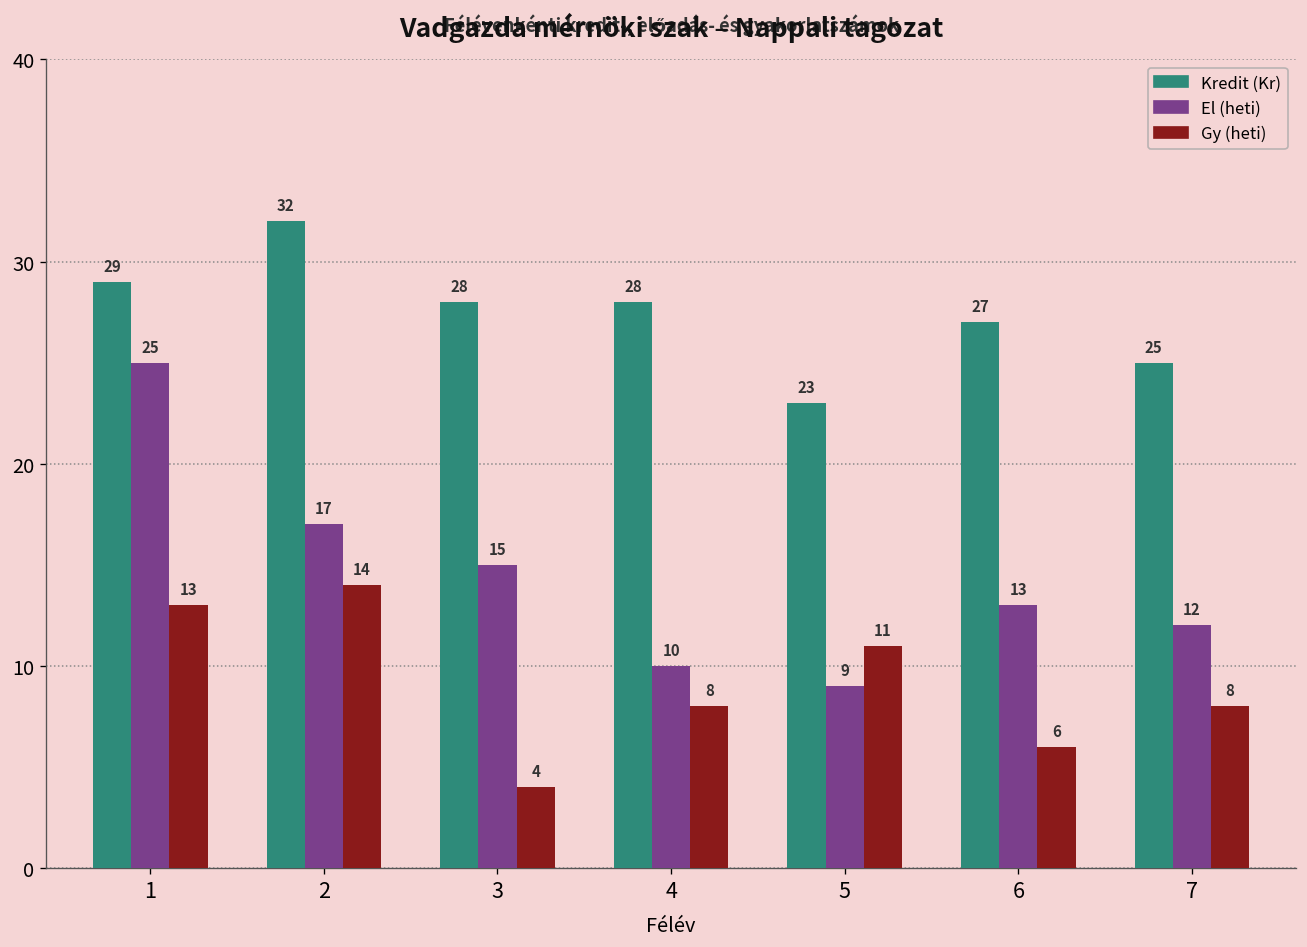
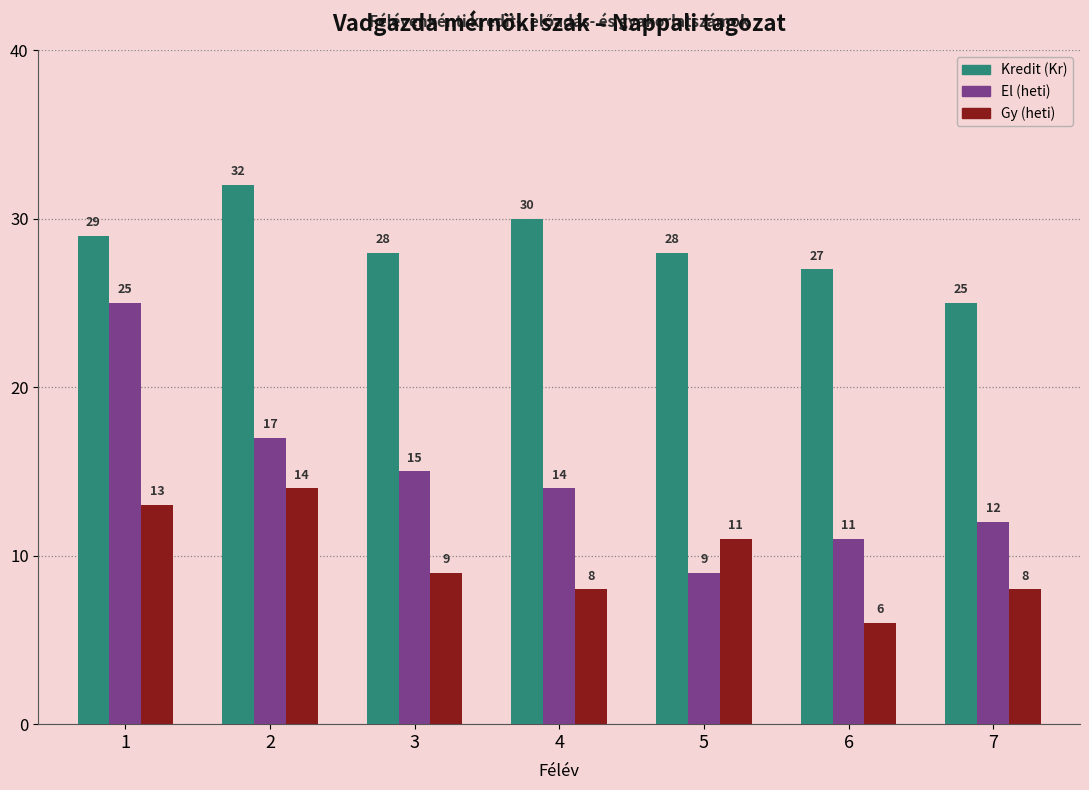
  {
    "Kredit (Kr)": {
      "1": 29,
      "2": 32,
      "3": 28,
-     "4": 28,
-     "5": 23,
+     "4": 30,
+     "5": 28,
      "6": 27,
      "7": 25
    },
    "El (heti)": {
      "1": 25,
      "2": 17,
      "3": 15,
-     "4": 10,
+     "4": 14,
      "5": 9,
-     "6": 13,
+     "6": 11,
      "7": 12
    },
    "Gy (heti)": {
      "1": 13,
      "2": 14,
-     "3": 4,
+     "3": 9,
      "4": 8,
      "5": 11,
      "6": 6,
      "7": 8
    }
  }
